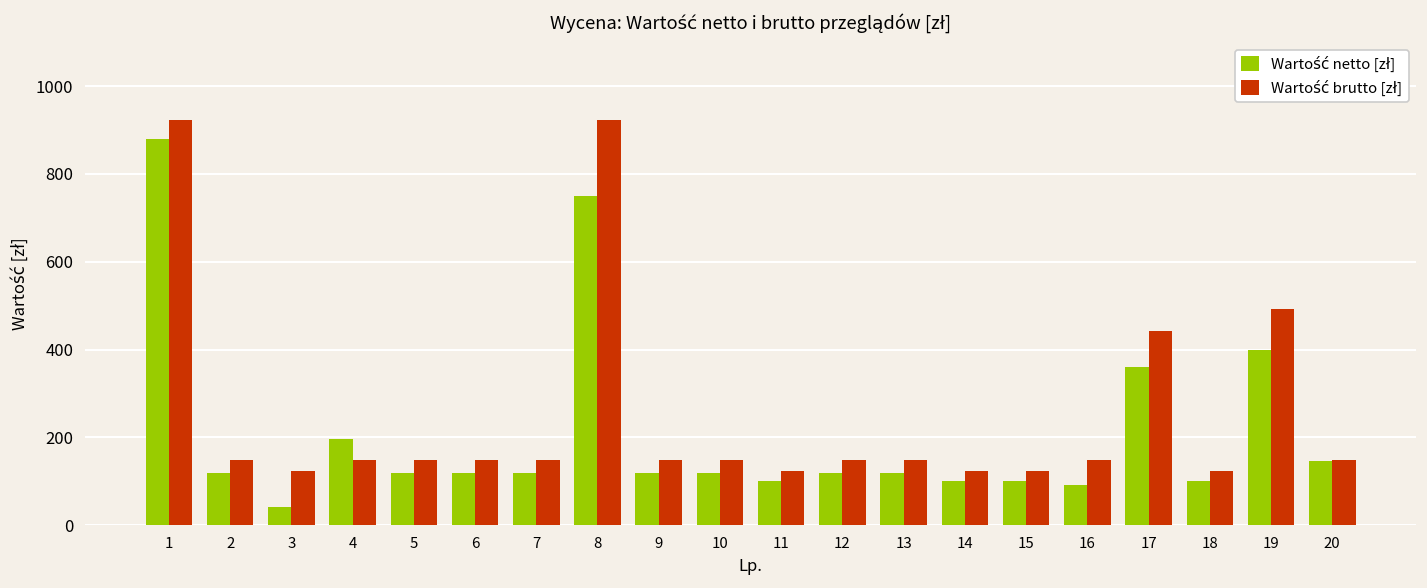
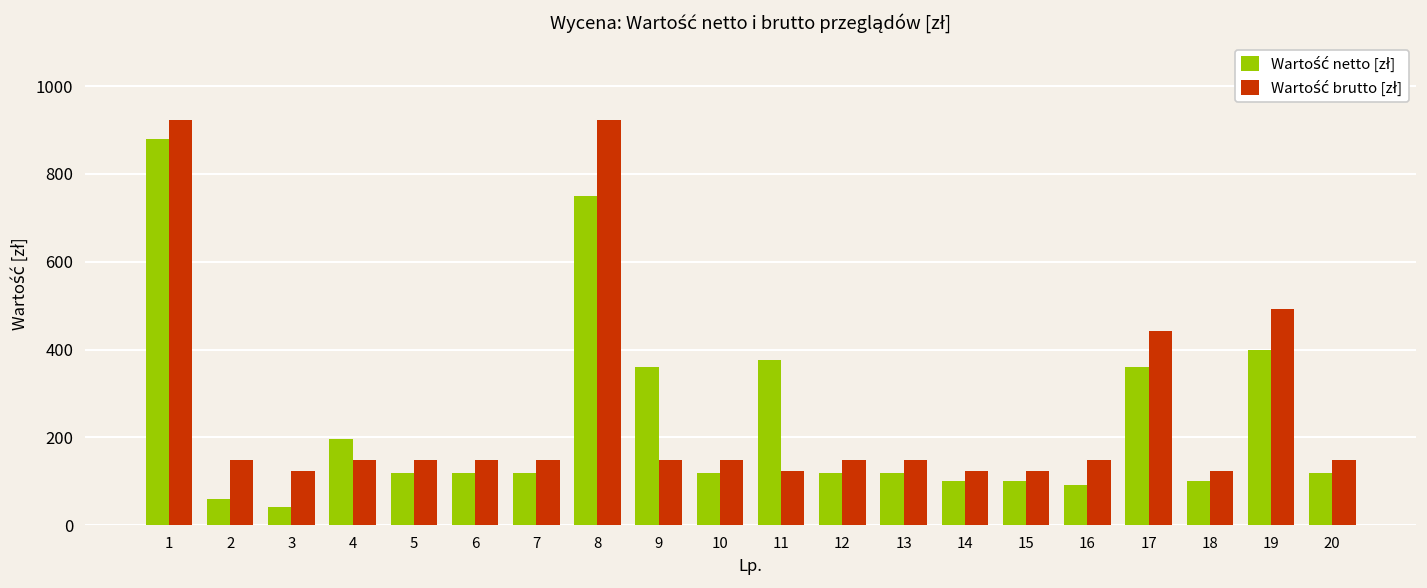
  {
    "Wartość netto [zł]": {
      "1": 880,
-     "2": 120,
+     "2": 60,
      "3": 40,
      "4": 200,
      "5": 120,
      "6": 120,
      "7": 120,
      "8": 750,
-     "9": 120,
+     "9": 360,
      "10": 120,
-     "11": 100,
+     "11": 380,
      "12": 120,
      "13": 120,
      "14": 100,
      "15": 100,
      "16": 90,
      "17": 360,
      "18": 100,
      "19": 400,
-     "20": 150
+     "20": 120
    },
    "Wartość brutto [zł]": {
      "1": 920,
      "2": 150,
      "3": 120,
      "4": 150,
      "5": 150,
      "6": 150,
      "7": 150,
      "8": 920,
      "9": 150,
      "10": 150,
      "11": 120,
      "12": 150,
      "13": 150,
      "14": 120,
      "15": 120,
      "16": 150,
      "17": 440,
      "18": 120,
      "19": 490,
      "20": 150
    }
  }
